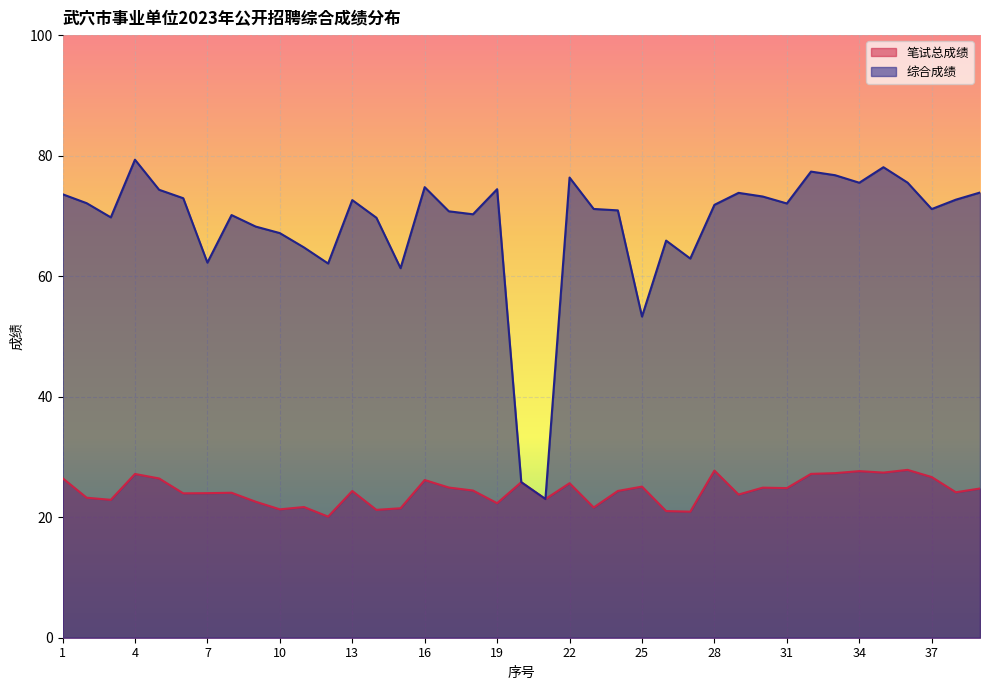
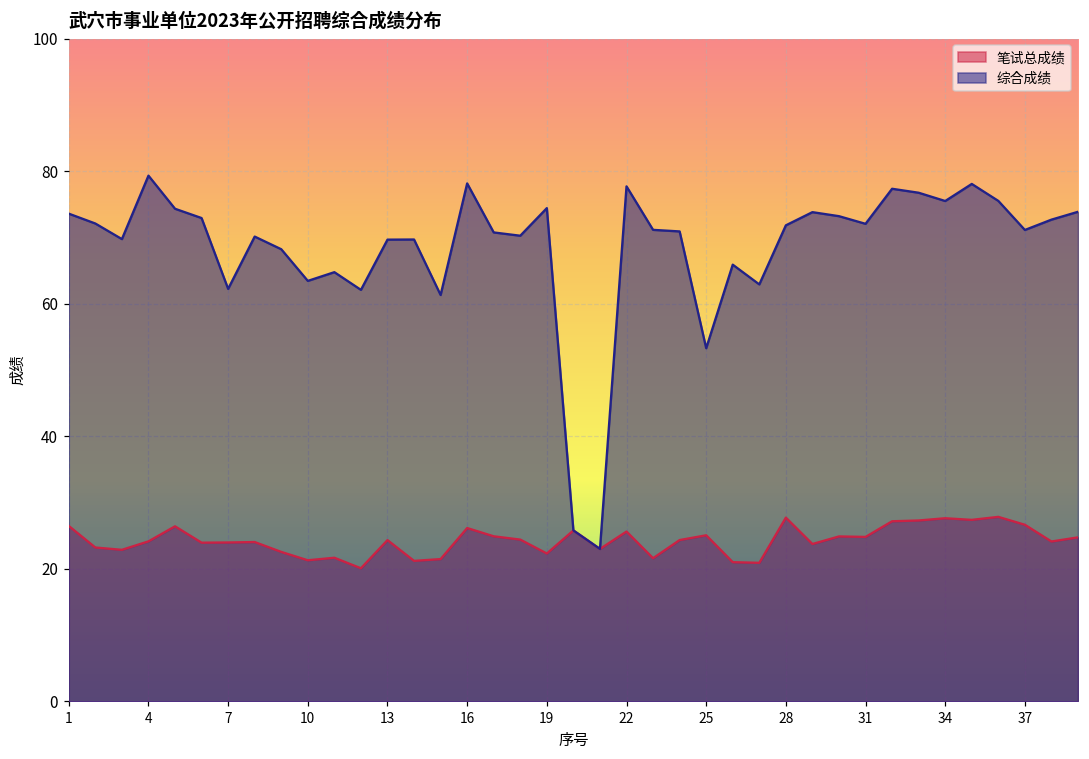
  {
    "笔试总成绩": {
      "1": 26,
-     "4": 27,
+     "4": 24,
      "7": 24,
      "10": 21,
      "13": 24,
      "16": 26,
      "19": 22,
      "22": 26,
      "25": 25,
      "28": 28,
      "31": 25,
      "34": 28,
      "37": 27
    },
    "综合成绩": {
      "1": 74,
      "4": 79,
      "7": 62,
-     "10": 67,
-     "13": 73,
-     "16": 75,
+     "10": 63,
+     "13": 70,
+     "16": 78,
      "19": 74,
-     "22": 76,
+     "22": 78,
      "25": 53,
      "28": 72,
      "31": 72,
      "34": 76,
      "37": 71
    }
  }
